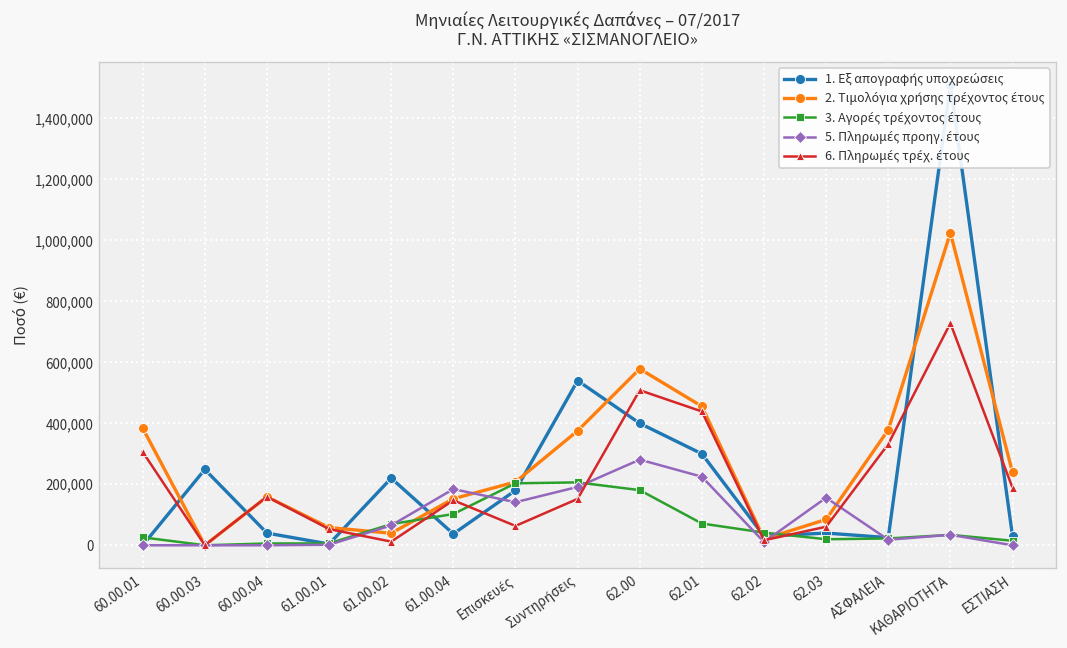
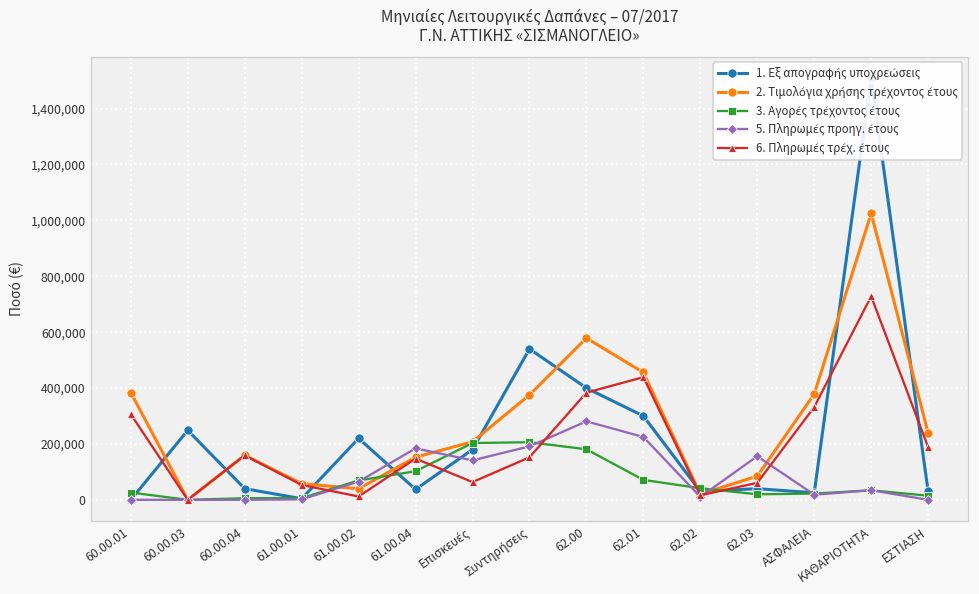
  {
    "1. Εξ απογραφής υποχρεώσεις": {
      "60.00.03": "250,000",
      "60.00.04": "40,000",
      "61.00.02": "220,000",
      "61.00.04": "40,000",
      "Επισκευές": "180,000",
      "Συντηρήσεις": "540,000",
      "62.00": "400,000",
      "62.01": "300,000",
      "62.03": "40,000",
      "ΕΣΤΙΑΣΗ": "30,000"
    },
    "2. Τιμολόγια χρήσης τρέχοντος έτους": {
      "60.00.01": "380,000",
      "61.00.02": "40,000",
      "Συντηρήσεις": "380,000",
      "62.00": "580,000",
      "62.01": "460,000",
      "62.03": "80,000",
      "ΑΣΦΑΛΕΙΑ": "380,000",
      "ΚΑΘΑΡΙΟΤΗΤΑ": "1,030,000",
      "ΕΣΤΙΑΣΗ": "240,000"
    },
    "3. Αγορές τρέχοντος έτους": {
      "60.00.01": "30,000",
      "61.00.04": "100,000",
      "Συντηρήσεις": "210,000",
      "62.00": "180,000",
      "62.01": "70,000",
      "62.02": "40,000",
      "62.03": "20,000",
      "ΕΣΤΙΑΣΗ": "10,000"
    },
    "5. Πληρωμές προηγ. έτους": {
      "61.00.04": "180,000",
      "Επισκευές": "140,000",
      "Συντηρήσεις": "190,000",
      "62.00": "280,000",
      "62.01": "220,000",
      "62.03": "160,000",
      "ΕΣΤΙΑΣΗ": "0"
    },
    "6. Πληρωμές τρέχ. έτους": {
      "60.00.01": "310,000",
      "61.00.02": "10,000",
      "Επισκευές": "60,000",
      "Συντηρήσεις": "150,000",
-     "62.00": "510,000",
+     "62.00": "380,000",
      "62.01": "440,000",
      "62.03": "60,000",
      "ΑΣΦΑΛΕΙΑ": "330,000",
      "ΚΑΘΑΡΙΟΤΗΤΑ": "730,000",
      "ΕΣΤΙΑΣΗ": "190,000"
    }
  }
